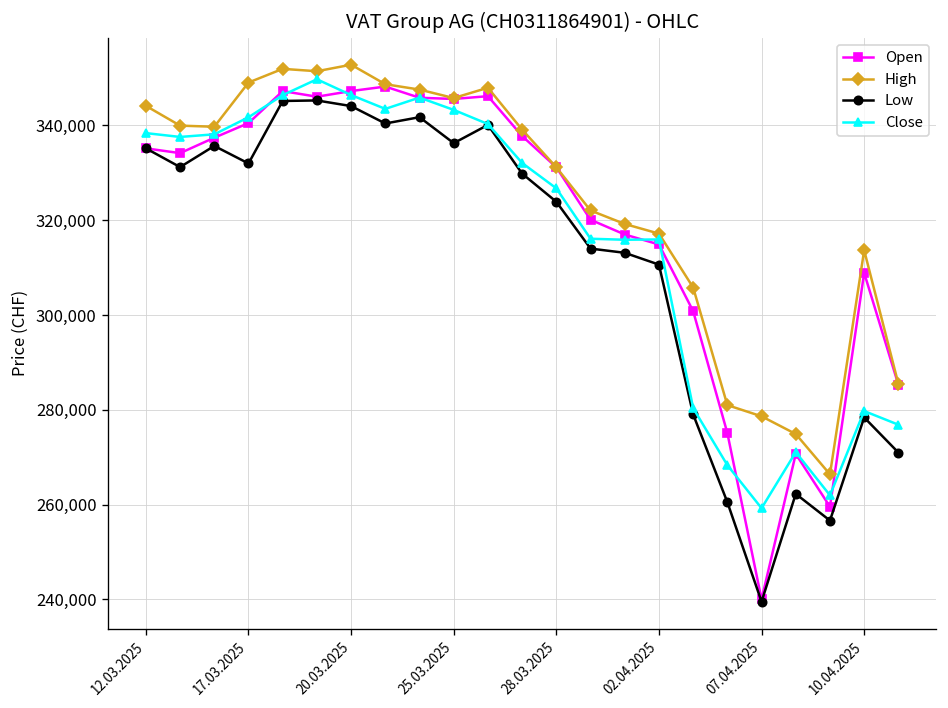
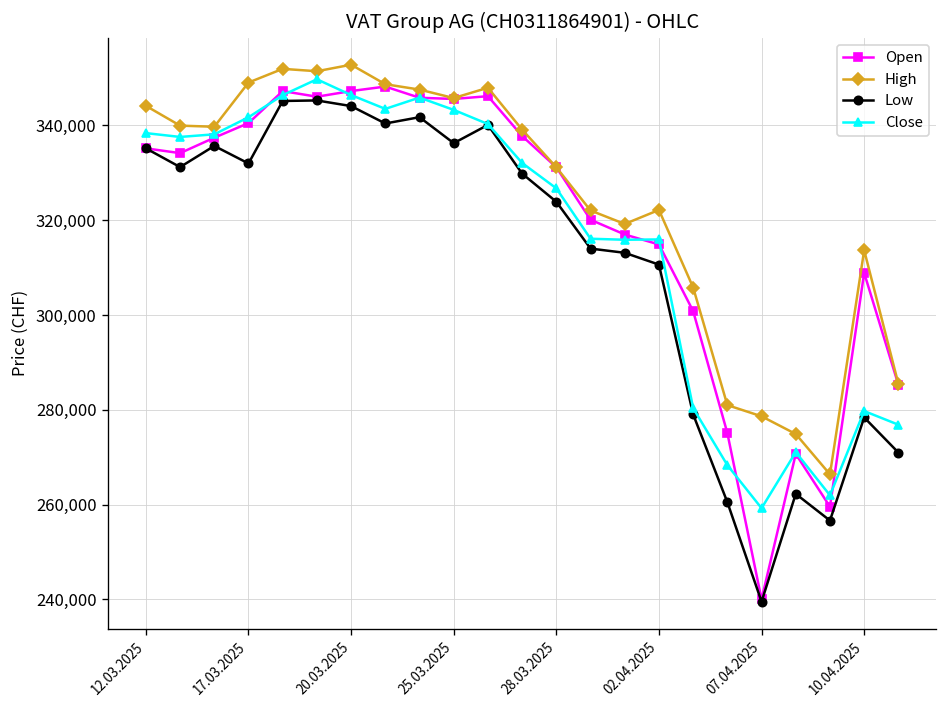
  {
    "Open": {
      "17.03.2025": "340,000",
      "20.03.2025": "347,000",
      "02.04.2025": "315,000",
      "10.04.2025": "309,000"
    },
    "High": {
      "12.03.2025": "344,000",
      "17.03.2025": "349,000",
      "20.03.2025": "353,000",
-     "02.04.2025": "317,000",
+     "02.04.2025": "322,000",
      "07.04.2025": "279,000",
      "10.04.2025": "314,000"
    },
    "Low": {
      "17.03.2025": "332,000",
      "20.03.2025": "344,000",
      "25.03.2025": "336,000",
      "28.03.2025": "324,000",
      "02.04.2025": "311,000",
      "10.04.2025": "278,000"
    },
    "Close": {
      "12.03.2025": "338,000",
      "17.03.2025": "342,000",
      "20.03.2025": "346,000",
      "25.03.2025": "343,000",
      "28.03.2025": "327,000",
      "02.04.2025": "316,000",
      "07.04.2025": "259,000",
      "10.04.2025": "280,000"
    }
  }
